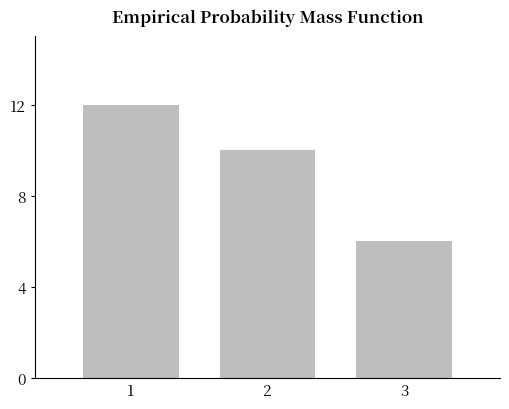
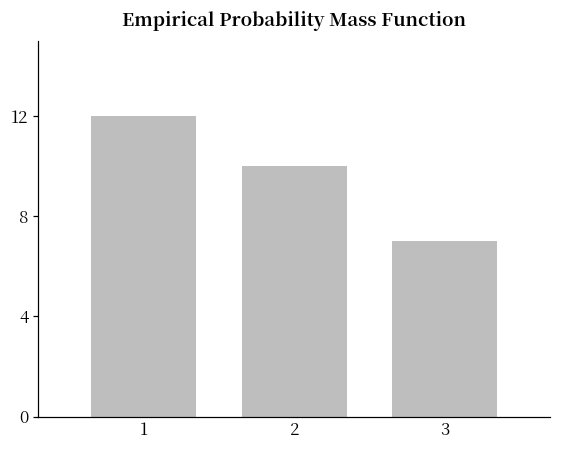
  {
    "1": 12,
    "2": 10,
-   "3": 6
+   "3": 7
  }
